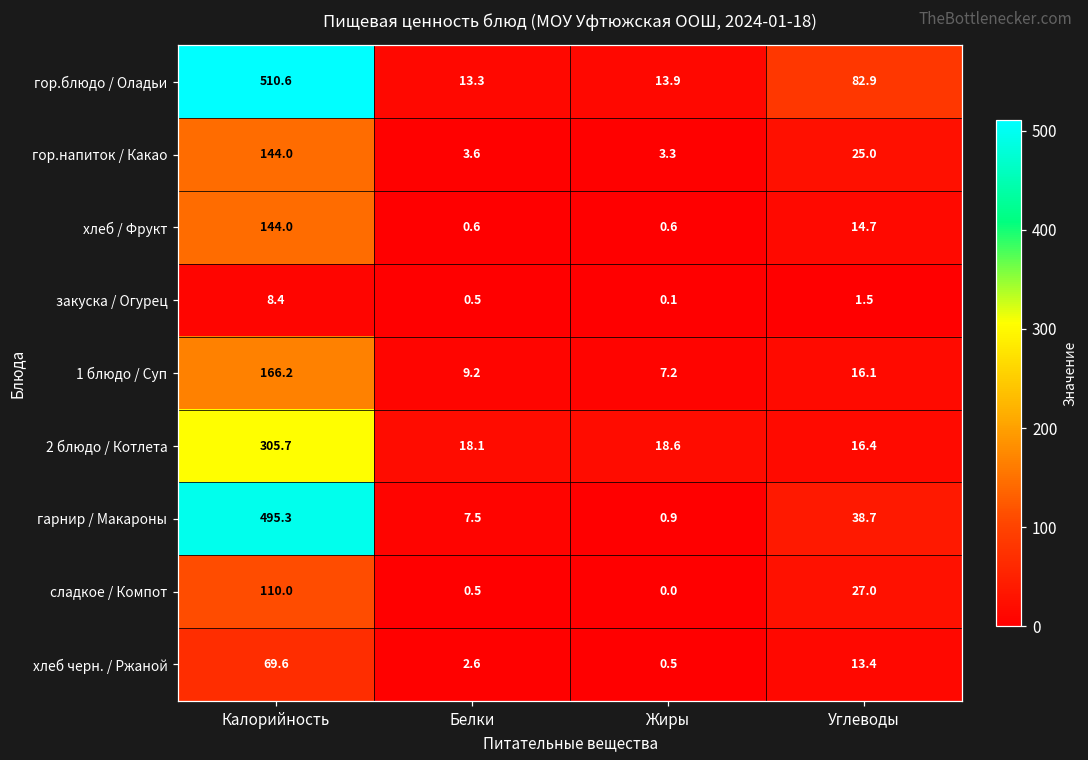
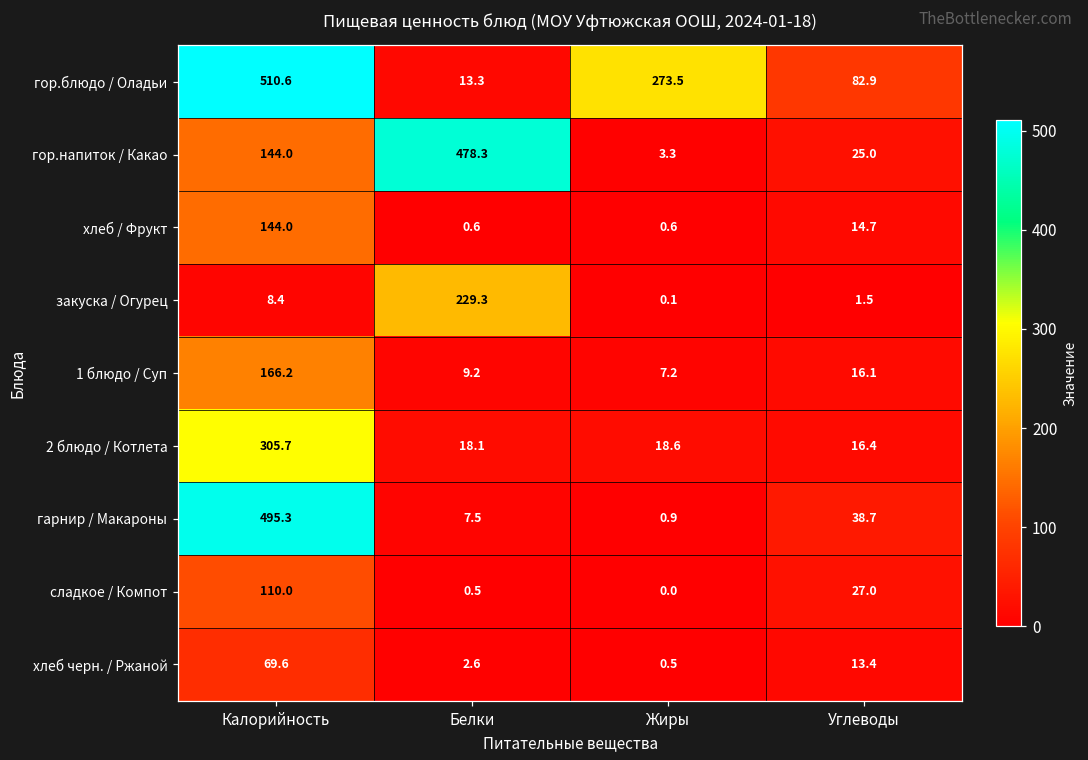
  {
    "гор.блюдо / Оладьи": {
      "Калорийность": 510.6,
      "Белки": 13.3,
-     "Жиры": 13.9,
+     "Жиры": 273.5,
      "Углеводы": 82.9
    },
    "гор.напиток / Какао": {
      "Калорийность": 144.0,
-     "Белки": 3.6,
+     "Белки": 478.3,
      "Жиры": 3.3,
      "Углеводы": 25.0
    },
    "хлеб / Фрукт": {
      "Калорийность": 144.0,
      "Белки": 0.6,
      "Жиры": 0.6,
      "Углеводы": 14.7
    },
    "закуска / Огурец": {
      "Калорийность": 8.4,
-     "Белки": 0.5,
+     "Белки": 229.3,
      "Жиры": 0.1,
      "Углеводы": 1.5
    },
    "1 блюдо / Суп": {
      "Калорийность": 166.2,
      "Белки": 9.2,
      "Жиры": 7.2,
      "Углеводы": 16.1
    },
    "2 блюдо / Котлета": {
      "Калорийность": 305.7,
      "Белки": 18.1,
      "Жиры": 18.6,
      "Углеводы": 16.4
    },
    "гарнир / Макароны": {
      "Калорийность": 495.3,
      "Белки": 7.5,
      "Жиры": 0.9,
      "Углеводы": 38.7
    },
    "сладкое / Компот": {
      "Калорийность": 110.0,
      "Белки": 0.5,
      "Жиры": 0.0,
      "Углеводы": 27.0
    },
    "хлеб черн. / Ржаной": {
      "Калорийность": 69.6,
      "Белки": 2.6,
      "Жиры": 0.5,
      "Углеводы": 13.4
    }
  }
